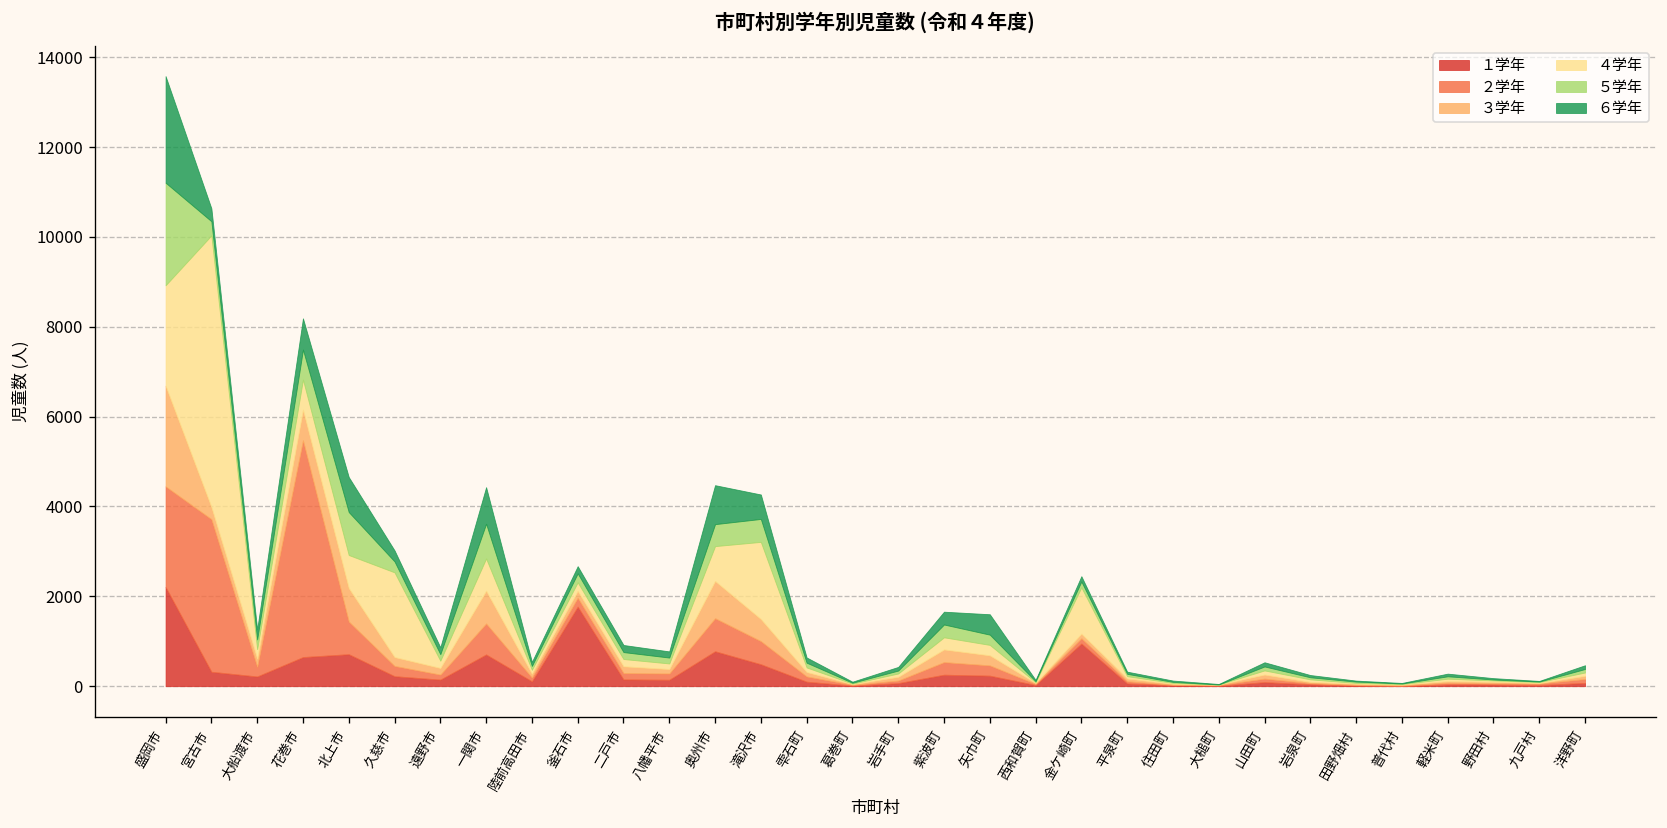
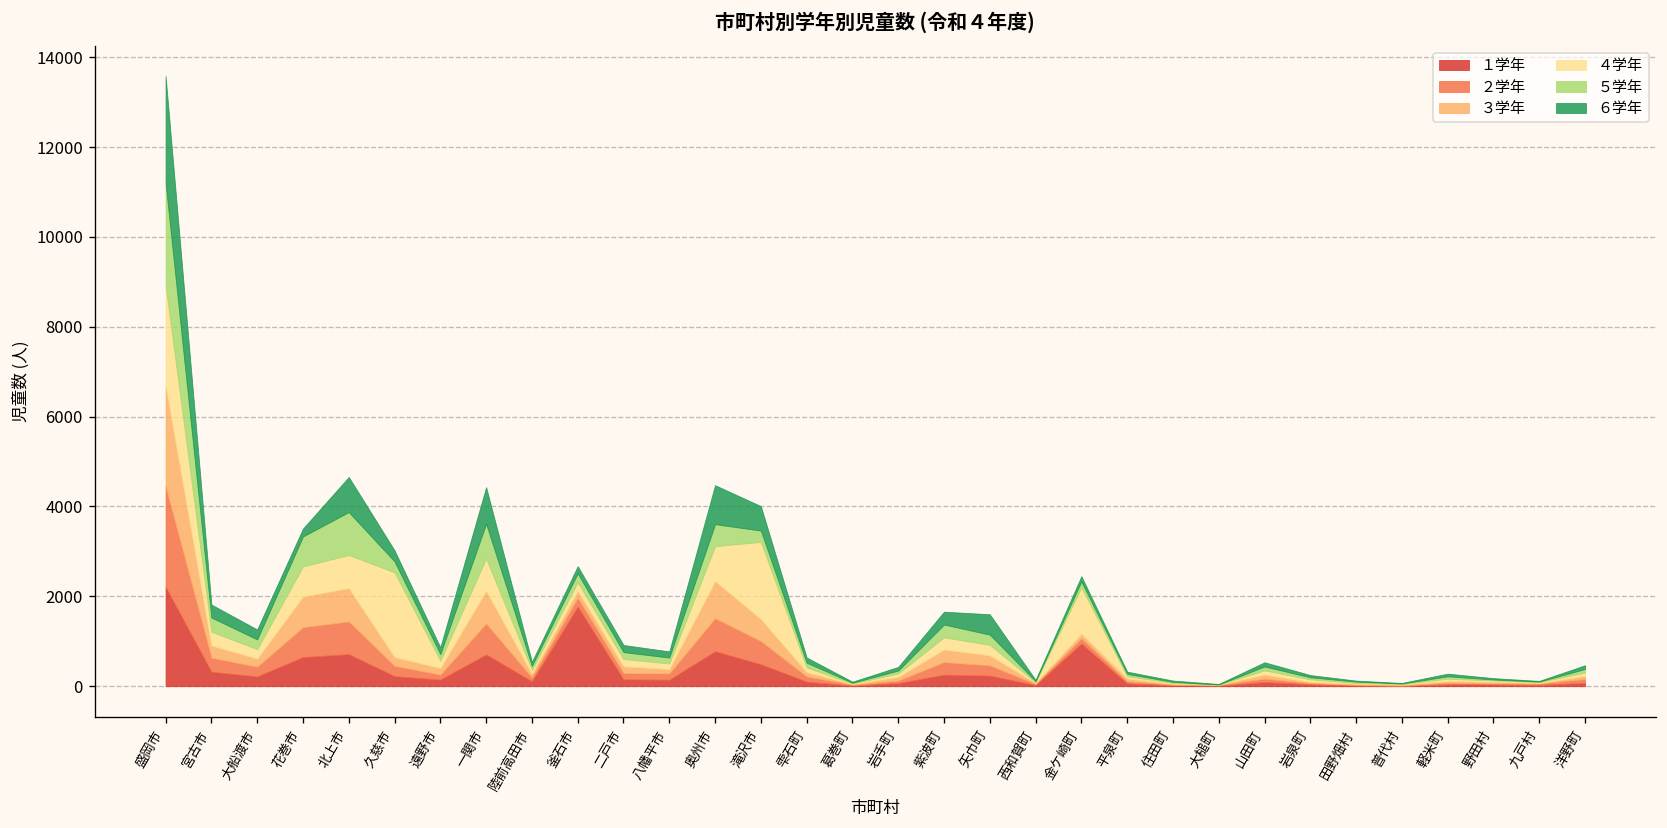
  {
    "１学年": {
      "盛岡市": 2200,
      "宮古市": 300,
      "大船渡市": 200,
      "花巻市": 600,
      "北上市": 700,
      "久慈市": 200,
      "遠野市": 100,
      "一関市": 700,
      "陸前高田市": 100,
      "釜石市": 1800,
      "二戸市": 200,
      "八幡平市": 100,
      "奥州市": 800,
      "滝沢市": 500,
      "雫石町": 100,
      "紫波町": 300,
      "矢巾町": 200,
      "金ケ崎町": 900,
      "山田町": 100,
      "洋野町": 100
    },
    "２学年": {
      "盛岡市": 2200,
-     "宮古市": 3400,
+     "宮古市": 300,
      "大船渡市": 200,
-     "花巻市": 4800,
+     "花巻市": 700,
      "北上市": 700,
      "久慈市": 200,
      "遠野市": 100,
      "一関市": 700,
      "陸前高田市": 100,
      "釜石市": 200,
      "二戸市": 100,
      "八幡平市": 100,
      "奥州市": 700,
      "滝沢市": 500,
      "雫石町": 100,
      "紫波町": 300,
      "矢巾町": 200,
      "金ケ崎町": 100,
      "山田町": 100,
      "洋野町": 100
    },
    "３学年": {
      "盛岡市": 2200,
      "宮古市": 300,
      "大船渡市": 200,
      "花巻市": 700,
      "北上市": 700,
      "久慈市": 200,
      "遠野市": 100,
      "一関市": 700,
      "陸前高田市": 100,
      "釜石市": 200,
      "二戸市": 200,
      "八幡平市": 100,
      "奥州市": 800,
      "滝沢市": 500,
      "雫石町": 100,
      "岩手町": 100,
      "紫波町": 300,
      "矢巾町": 200,
      "金ケ崎町": 100,
      "山田町": 100,
      "洋野町": 100
    },
    "４学年": {
      "盛岡市": 2200,
-     "宮古市": 6000,
+     "宮古市": 300,
      "大船渡市": 200,
      "花巻市": 700,
      "北上市": 700,
      "久慈市": 1900,
      "遠野市": 200,
      "一関市": 700,
      "陸前高田市": 100,
      "釜石市": 200,
      "二戸市": 200,
      "八幡平市": 100,
      "奥州市": 800,
      "滝沢市": 1700,
      "雫石町": 100,
      "紫波町": 300,
      "矢巾町": 200,
      "金ケ崎町": 1000,
      "山田町": 100,
      "洋野町": 100
    },
    "５学年": {
      "盛岡市": 2300,
      "宮古市": 300,
      "大船渡市": 200,
      "花巻市": 700,
      "北上市": 1000,
      "久慈市": 200,
      "遠野市": 100,
      "一関市": 800,
      "陸前高田市": 100,
      "釜石市": 200,
      "二戸市": 200,
      "八幡平市": 100,
      "奥州市": 500,
-     "滝沢市": 500,
+     "滝沢市": 300,
      "雫石町": 100,
      "紫波町": 300,
      "矢巾町": 200,
      "金ケ崎町": 100,
      "山田町": 100,
      "洋野町": 100
    },
    "６学年": {
      "盛岡市": 2400,
      "宮古市": 300,
      "大船渡市": 200,
-     "花巻市": 700,
+     "花巻市": 200,
      "北上市": 800,
      "久慈市": 200,
      "遠野市": 200,
      "一関市": 800,
      "陸前高田市": 100,
      "釜石市": 200,
      "二戸市": 200,
      "八幡平市": 100,
      "奥州市": 900,
      "滝沢市": 500,
      "雫石町": 100,
      "岩手町": 100,
      "紫波町": 300,
      "矢巾町": 500,
      "金ケ崎町": 100,
      "山田町": 100,
      "洋野町": 100
    }
  }
